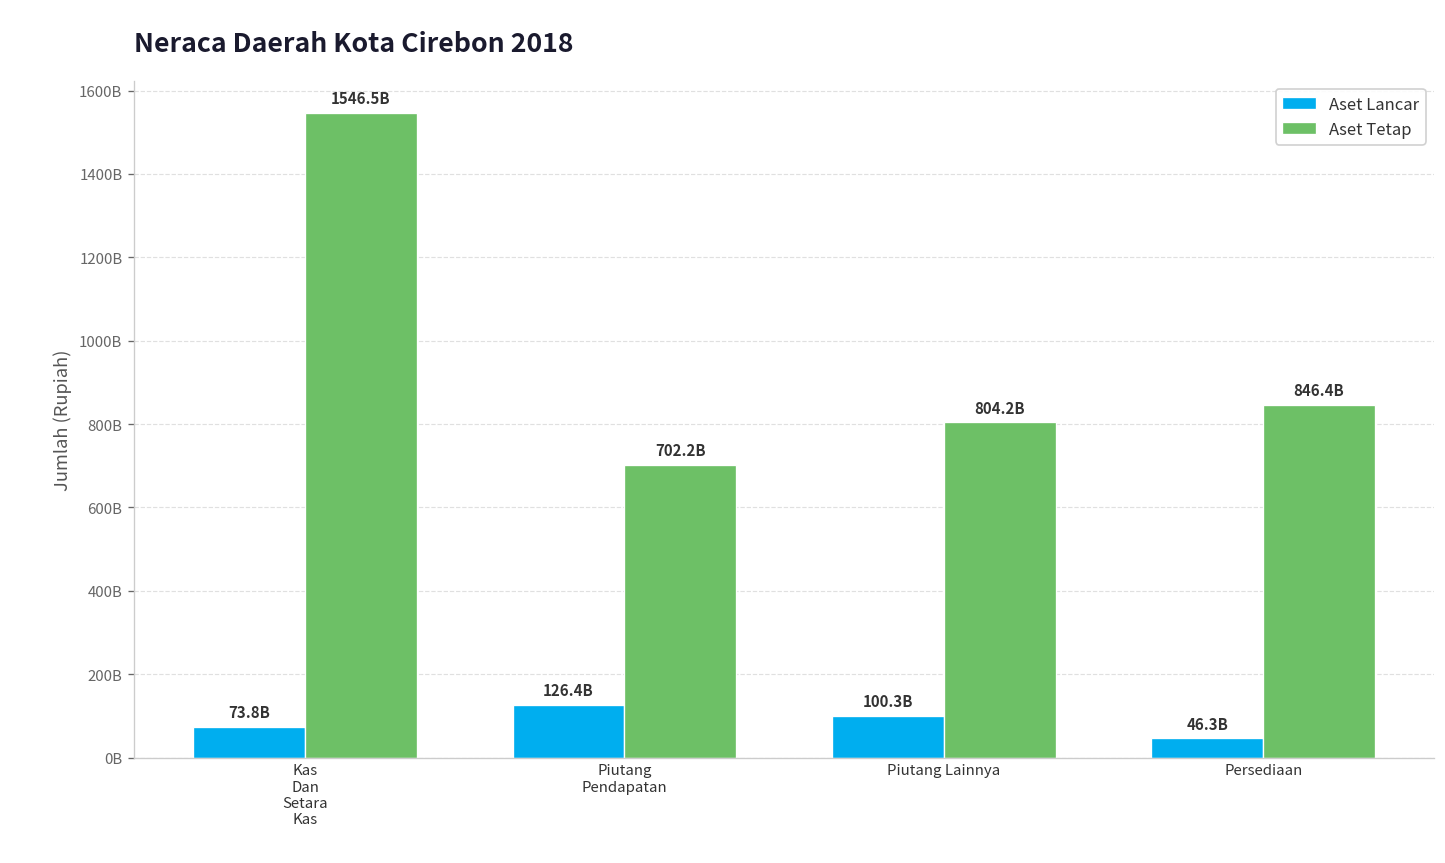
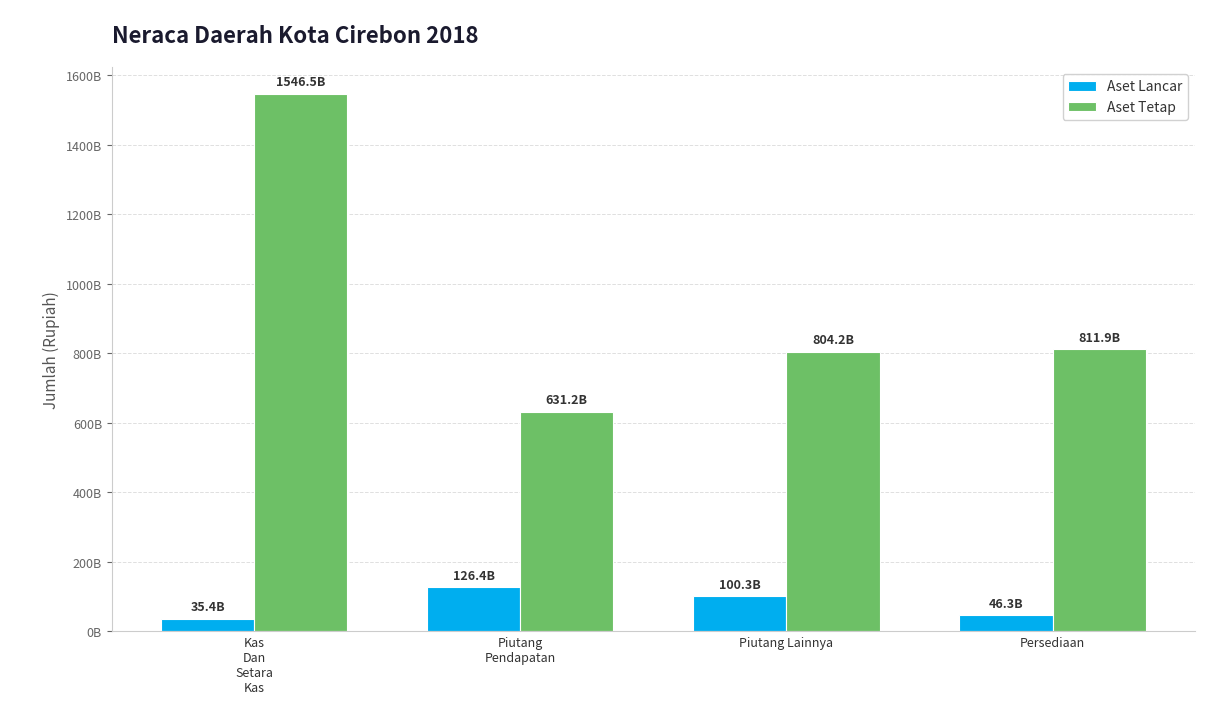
  {
    "Aset Lancar": {
-     "Kas Dan Setara Kas": "73.8B",
+     "Kas Dan Setara Kas": "35.4B",
      "Piutang Pendapatan": "126.4B",
      "Piutang Lainnya": "100.3B",
      "Persediaan": "46.3B"
    },
    "Aset Tetap": {
      "Kas Dan Setara Kas": "1546.5B",
-     "Piutang Pendapatan": "702.2B",
+     "Piutang Pendapatan": "631.2B",
      "Piutang Lainnya": "804.2B",
-     "Persediaan": "846.4B"
+     "Persediaan": "811.9B"
    }
  }
